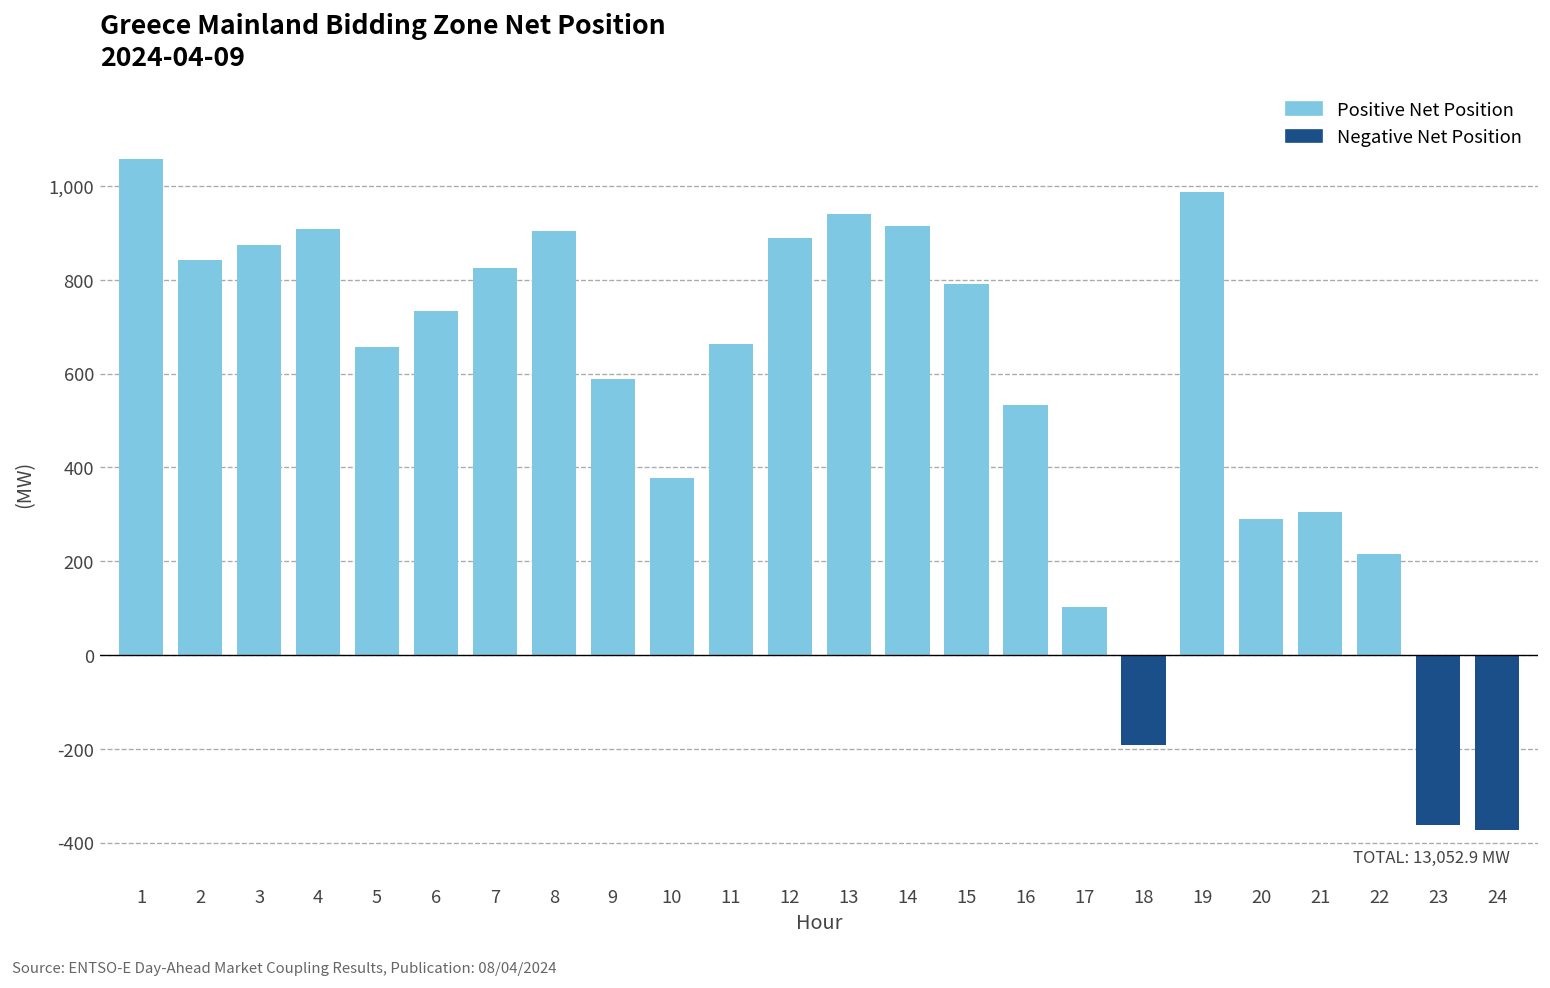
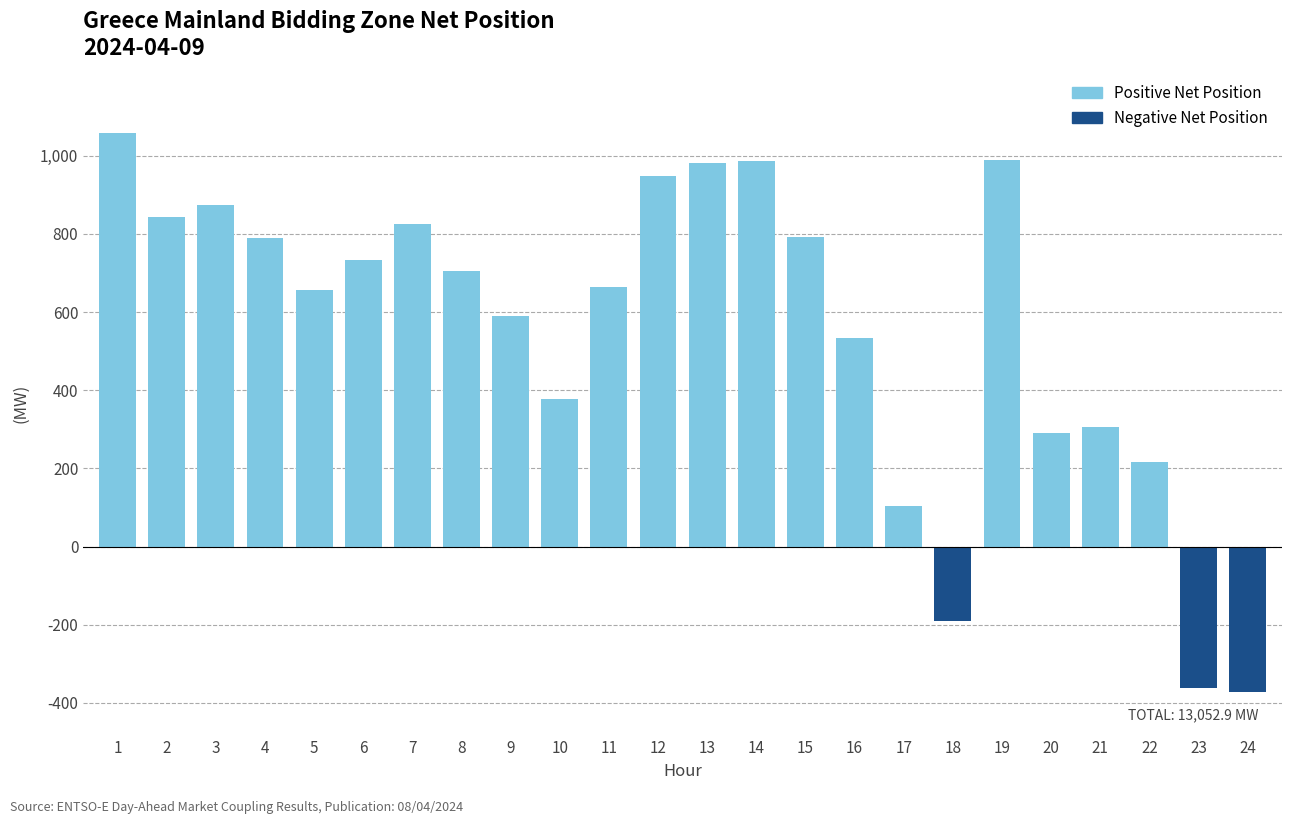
  {
    "1": "1,060",
    "2": "840",
    "3": "870",
-   "4": "910",
+   "4": "790",
    "5": "660",
    "6": "730",
    "7": "820",
-   "8": "910",
+   "8": "710",
    "9": "590",
    "10": "380",
    "11": "660",
-   "12": "890",
-   "13": "940",
-   "14": "910",
+   "12": "950",
+   "13": "980",
+   "14": "990",
    "15": "790",
    "16": "530",
    "17": "100",
    "18": "-190",
    "19": "990",
    "20": "290",
    "21": "310",
    "22": "220",
    "23": "-360"
  }
